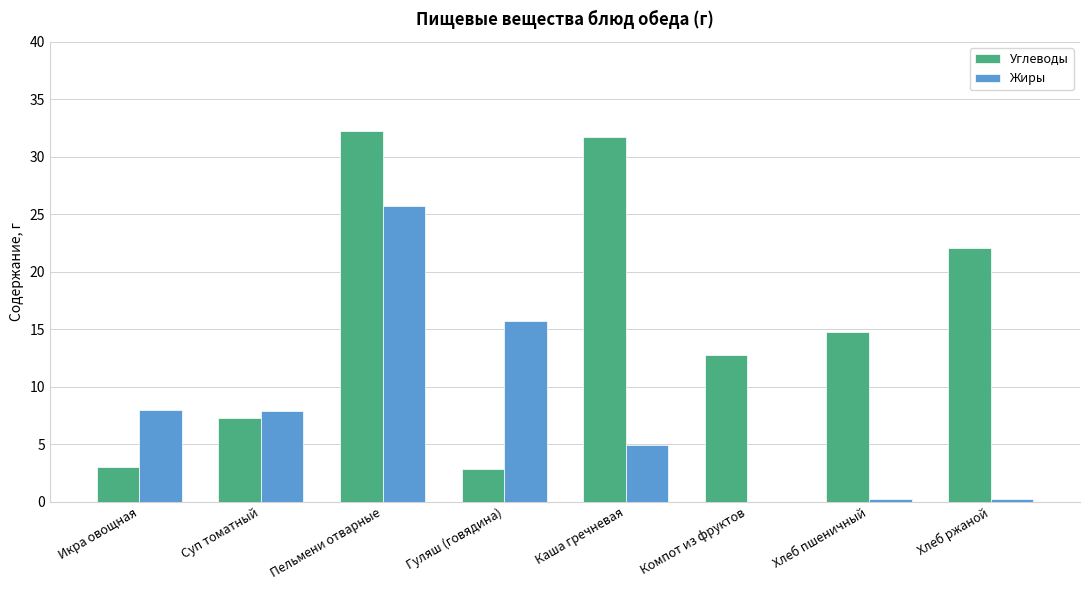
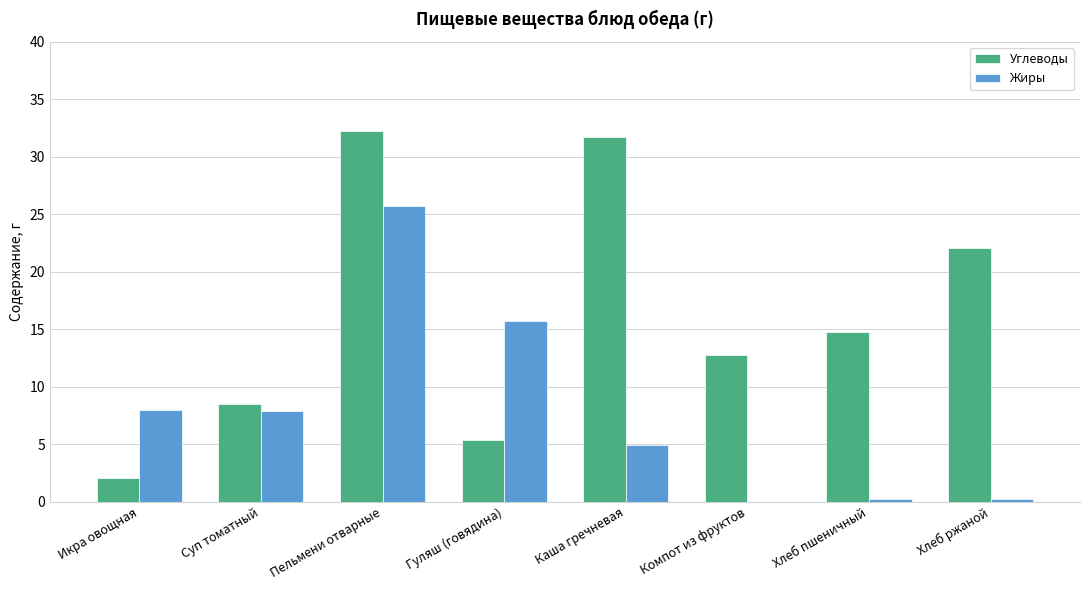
  {
    "Углеводы": {
-     "Икра овощная": 3.1,
-     "Суп томатный": 7.3,
+     "Икра овощная": 2.0,
+     "Суп томатный": 8.5,
      "Пельмени отварные": 32.3,
-     "Гуляш (говядина)": 2.8,
+     "Гуляш (говядина)": 5.4,
      "Каша гречневая": 31.8,
      "Компот из фруктов": 12.7,
      "Хлеб пшеничный": 14.8,
      "Хлеб ржаной": 22.1
    },
    "Жиры": {
      "Икра овощная": 8.0,
      "Суп томатный": 7.9,
      "Пельмени отварные": 25.7,
      "Гуляш (говядина)": 15.8,
      "Каша гречневая": 5.0,
      "Компот из фруктов": 0.0,
      "Хлеб пшеничный": 0.2,
      "Хлеб ржаной": 0.2
    }
  }
